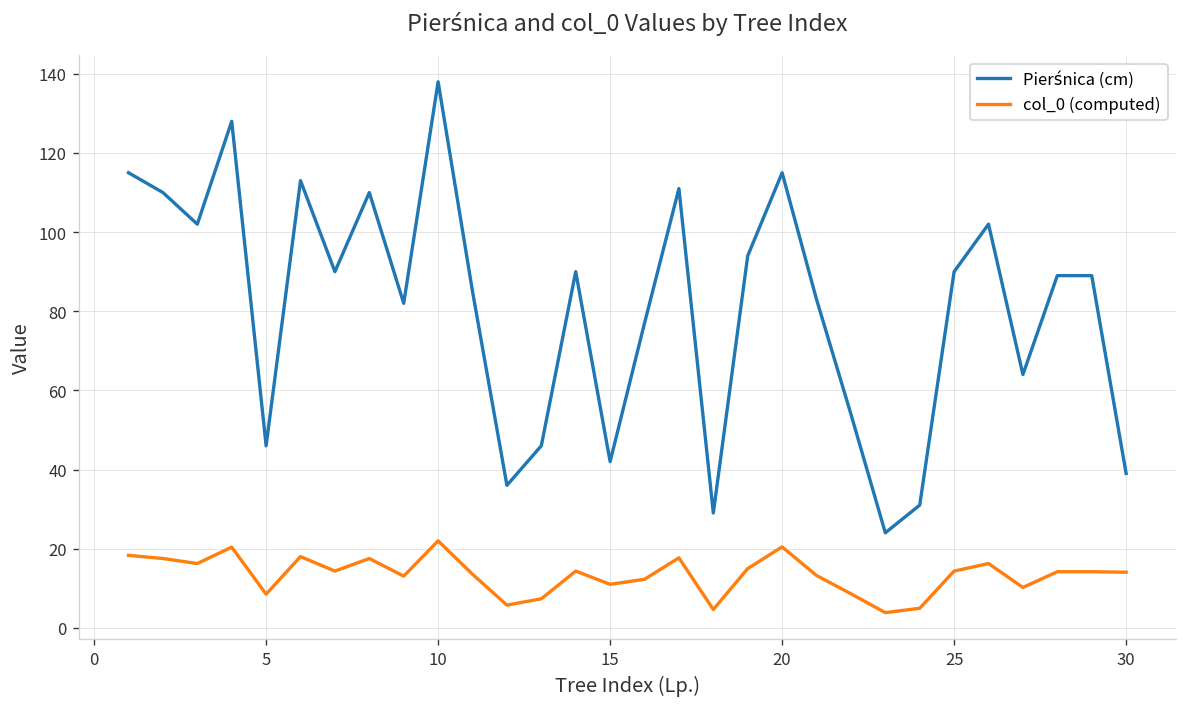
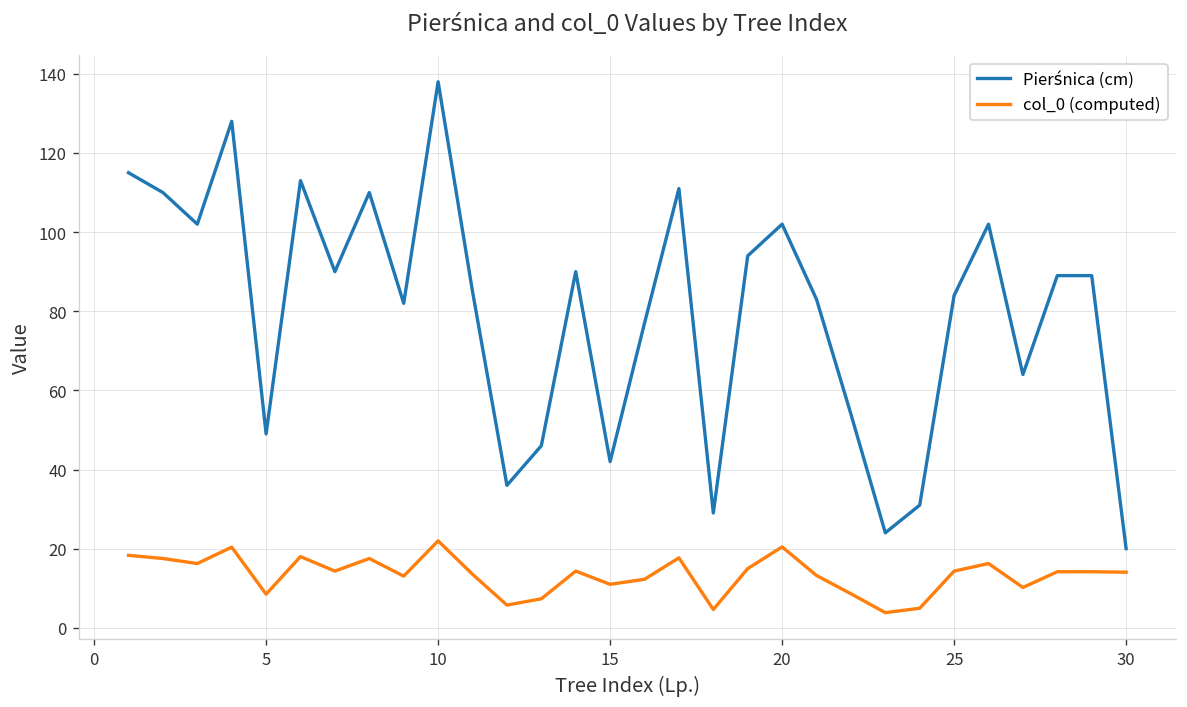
  {
    "Pierśnica (cm)": {
-     "5": 46,
+     "5": 49,
      "10": 138,
      "15": 42,
-     "20": 115,
-     "25": 90,
-     "30": 39
+     "20": 102,
+     "25": 84,
+     "30": 20
    },
    "col_0 (computed)": {
      "5": 8,
      "10": 22,
      "15": 11,
      "20": 20,
      "25": 14,
      "30": 14
    }
  }
